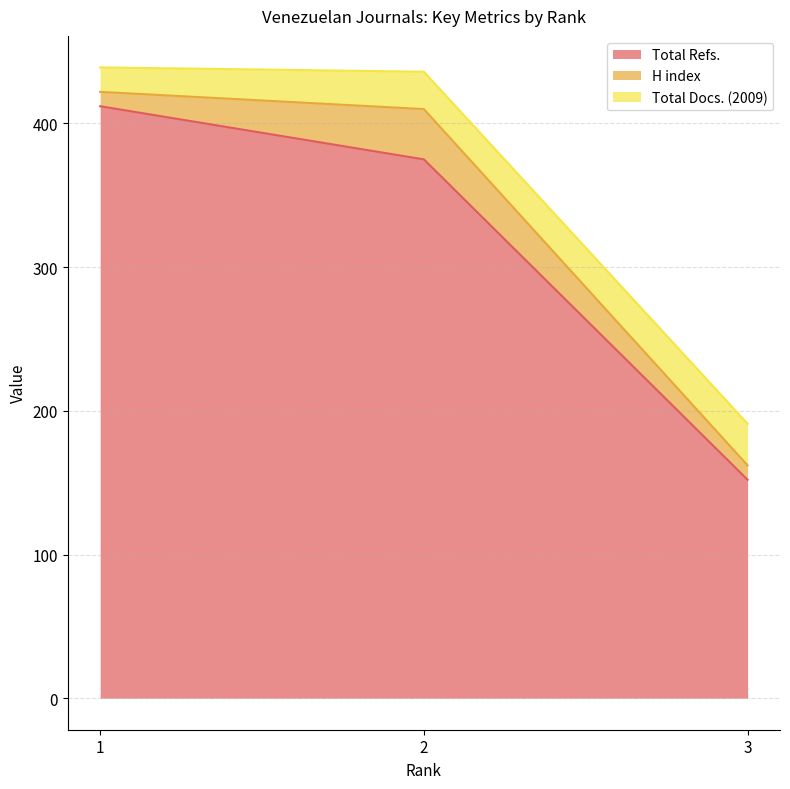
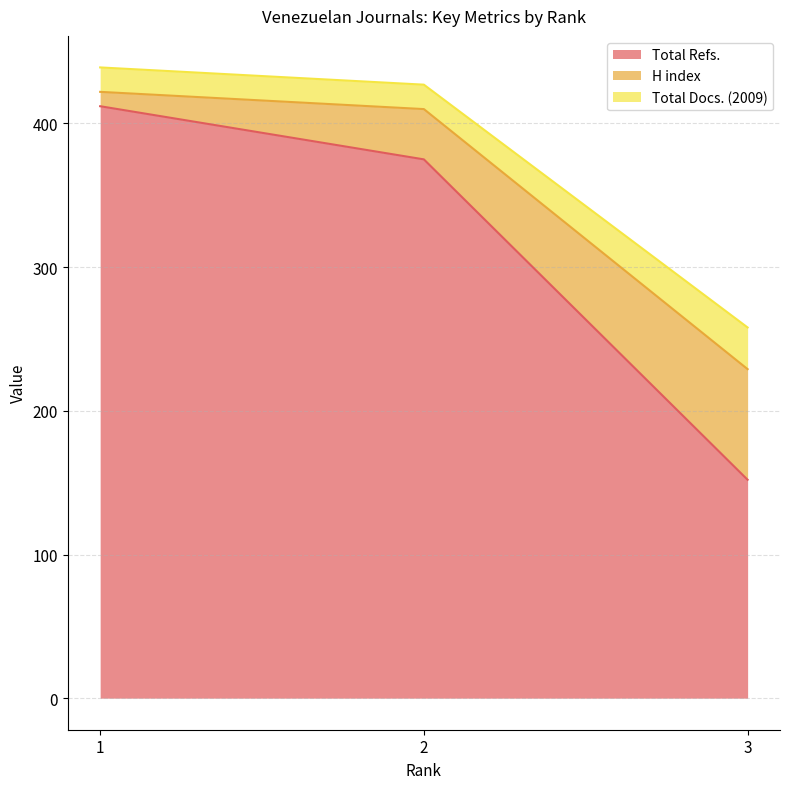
  {
    "Total Refs.": {
      "1": 412,
      "2": 375,
      "3": 152
    },
    "H index": {
      "1": 10,
      "2": 35,
-     "3": 10
+     "3": 77
    },
    "Total Docs. (2009)": {
      "1": 17,
-     "2": 26,
+     "2": 17,
      "3": 29
    }
  }
